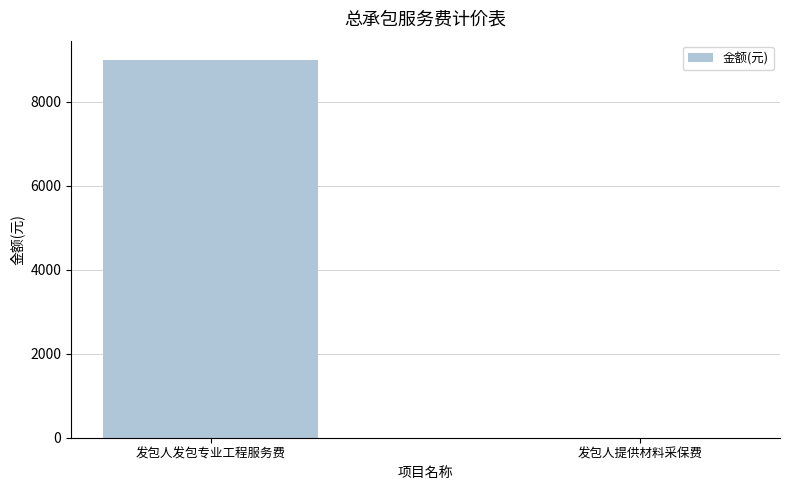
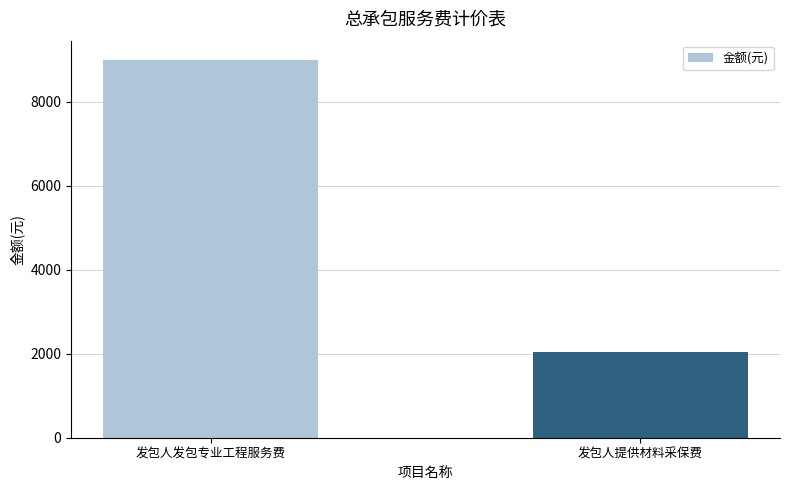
  {
    "发包人发包专业工程服务费": 9000,
-   "发包人提供材料采保费": 0
+   "发包人提供材料采保费": 2100
  }
